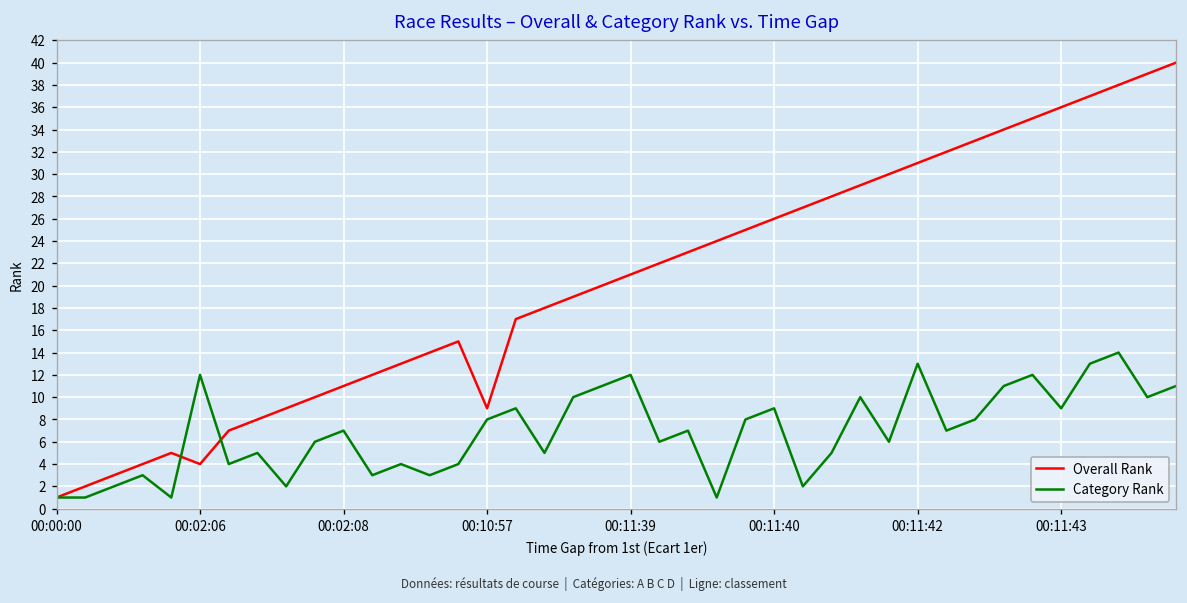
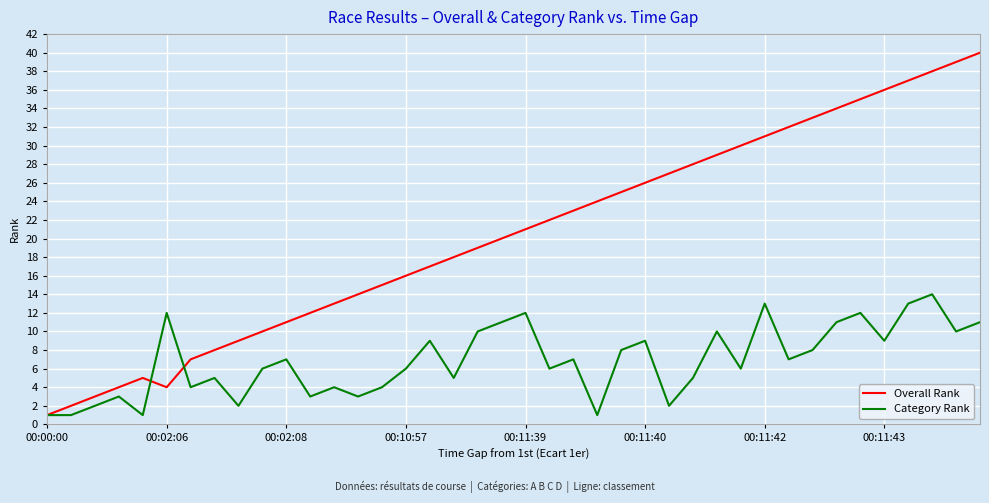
  {
    "Overall Rank": {
      "00:02:06": 4,
-     "00:10:57": 9
+     "00:10:57": 16
    },
    "Category Rank": {
      "00:02:06": 12,
-     "00:10:57": 8
+     "00:10:57": 6
    }
  }
